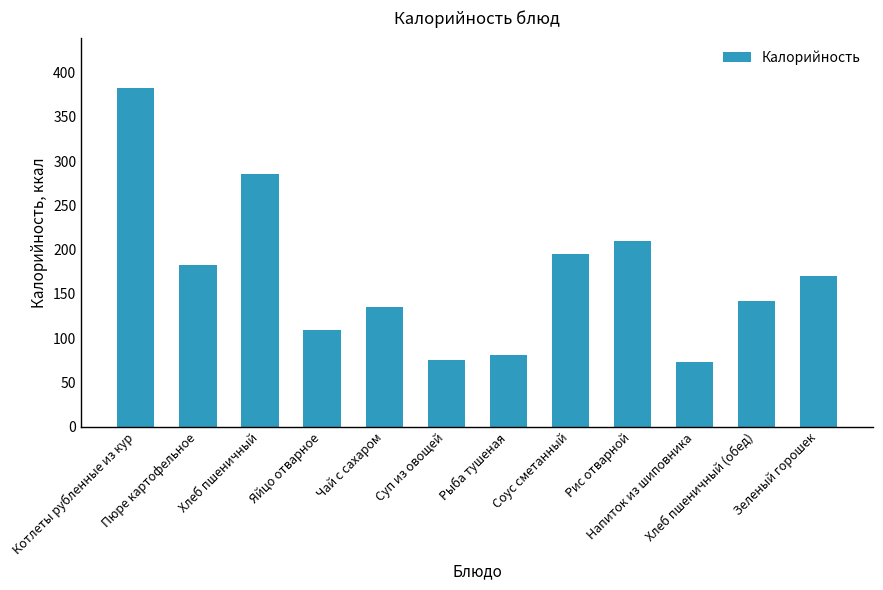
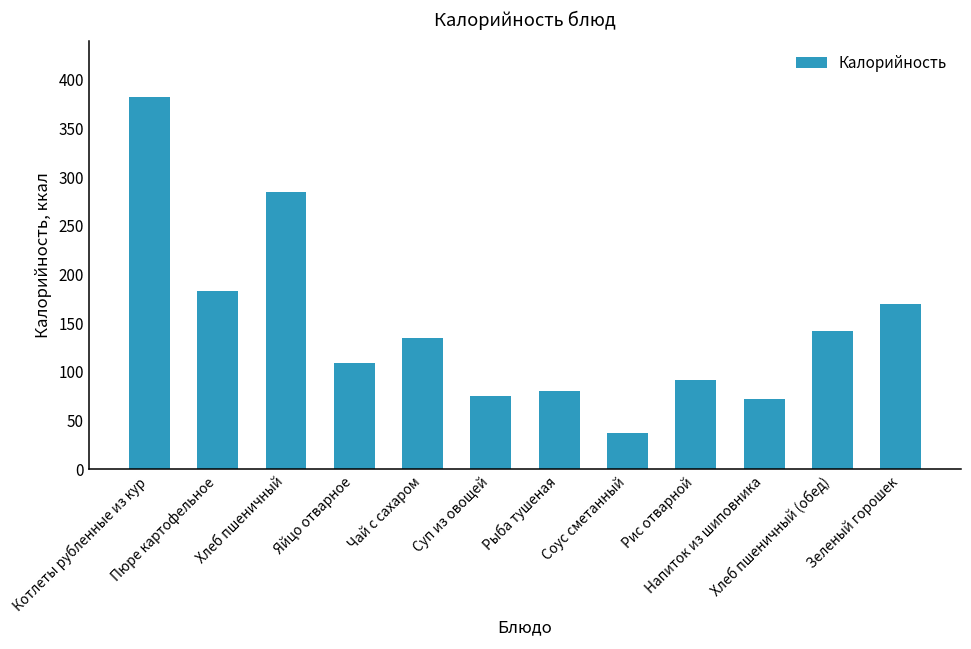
  {
    "Котлеты рубленные из кур": 380,
    "Пюре картофельное": 180,
    "Хлеб пшеничный": 280,
    "Яйцо отварное": 110,
    "Чай с сахаром": 140,
    "Суп из овощей": 80,
    "Рыба тушеная": 80,
-   "Соус сметанный": 190,
-   "Рис отварной": 210,
+   "Соус сметанный": 40,
+   "Рис отварной": 90,
    "Напиток из шиповника": 70,
    "Хлеб пшеничный (обед)": 140,
    "Зеленый горошек": 170
  }
